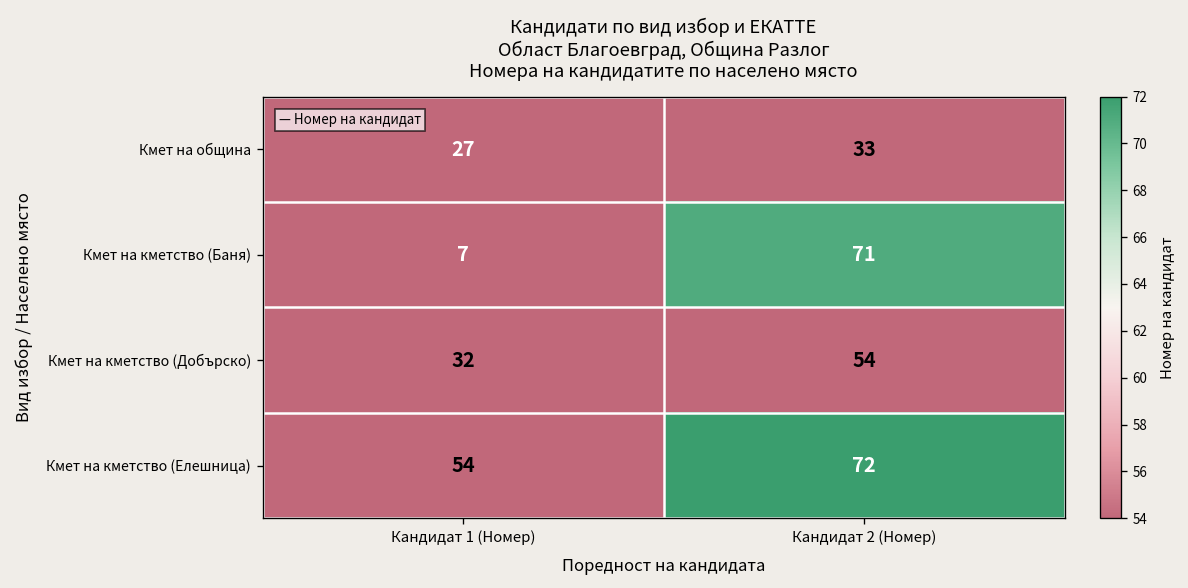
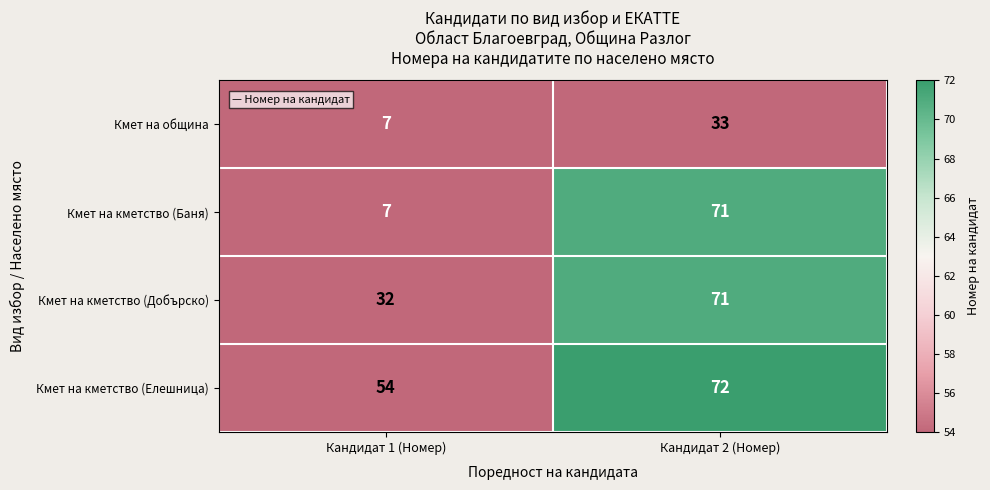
  {
    "Кмет на община": {
-     "Кандидат 1 (Номер)": 27,
+     "Кандидат 1 (Номер)": 7,
      "Кандидат 2 (Номер)": 33
    },
    "Кмет на кметство (Баня)": {
      "Кандидат 1 (Номер)": 7,
      "Кандидат 2 (Номер)": 71
    },
    "Кмет на кметство (Добърско)": {
      "Кандидат 1 (Номер)": 32,
-     "Кандидат 2 (Номер)": 54
+     "Кандидат 2 (Номер)": 71
    },
    "Кмет на кметство (Елешница)": {
      "Кандидат 1 (Номер)": 54,
      "Кандидат 2 (Номер)": 72
    }
  }
